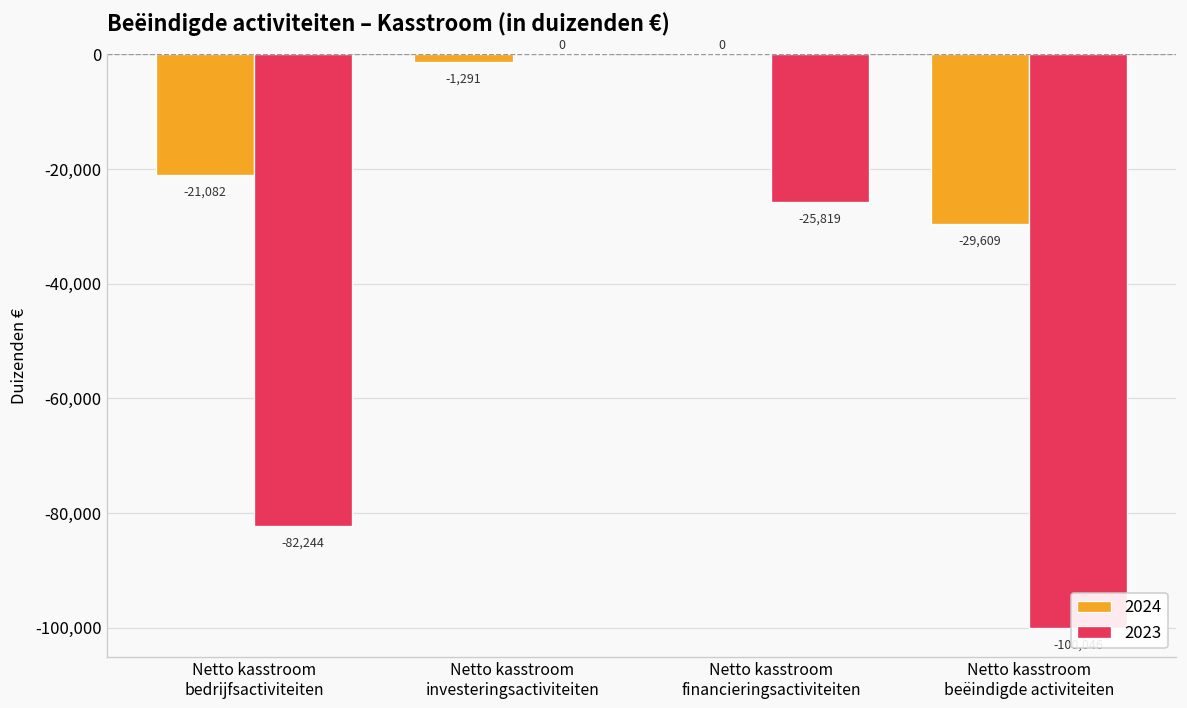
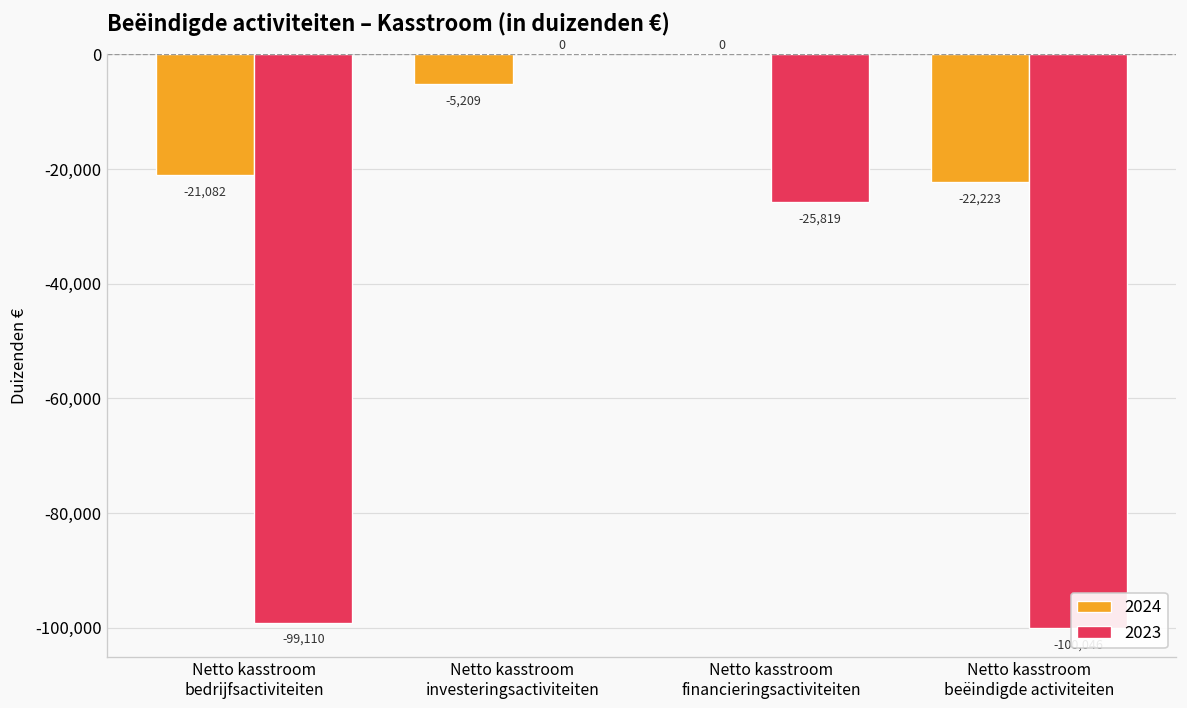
  {
    "2024": {
      "Netto kasstroom bedrijfsactiviteiten": "-21,082",
-     "Netto kasstroom investeringsactiviteiten": "-1,291",
+     "Netto kasstroom investeringsactiviteiten": "-5,209",
      "Netto kasstroom financieringsactiviteiten": "0",
-     "Netto kasstroom beëindigde activiteiten": "-29,609"
+     "Netto kasstroom beëindigde activiteiten": "-22,223"
    },
    "2023": {
-     "Netto kasstroom bedrijfsactiviteiten": "-82,244",
+     "Netto kasstroom bedrijfsactiviteiten": "-99,110",
      "Netto kasstroom investeringsactiviteiten": "0",
      "Netto kasstroom financieringsactiviteiten": "-25,819"
    }
  }
